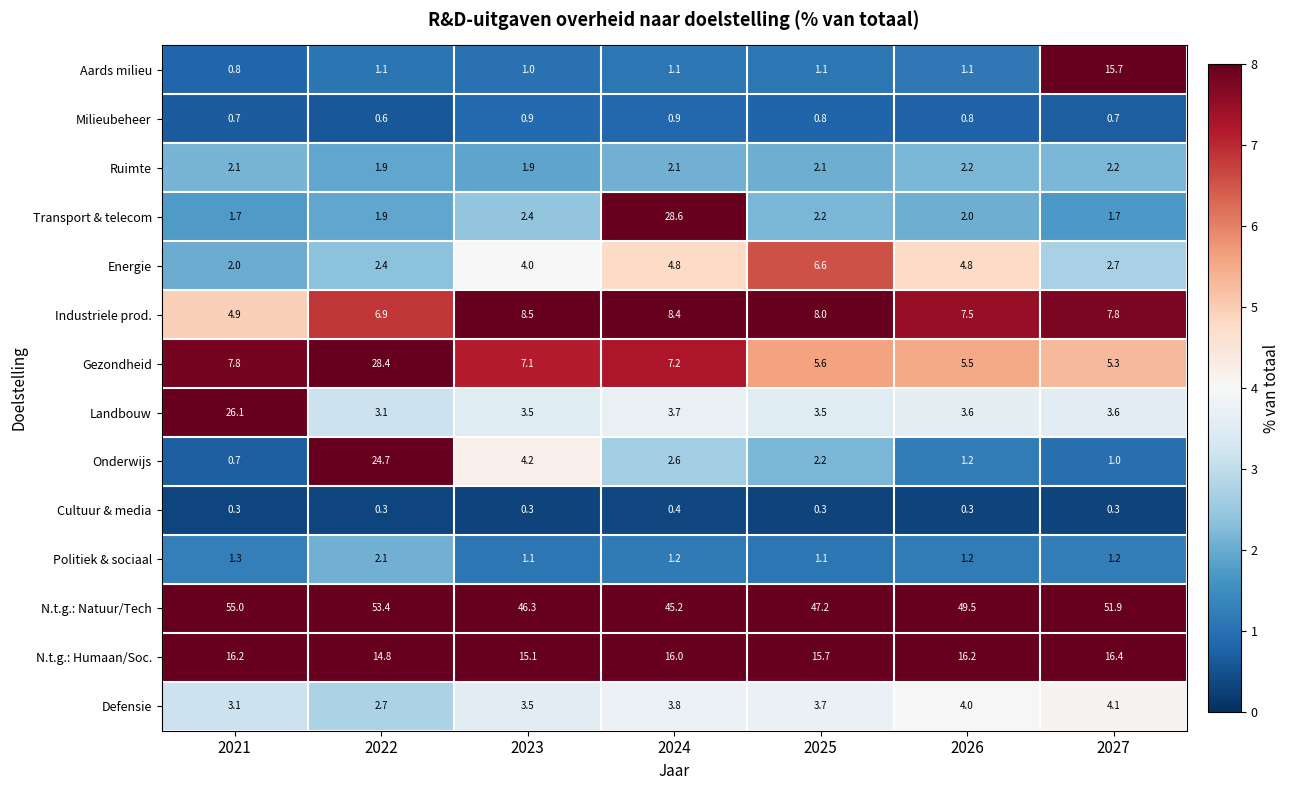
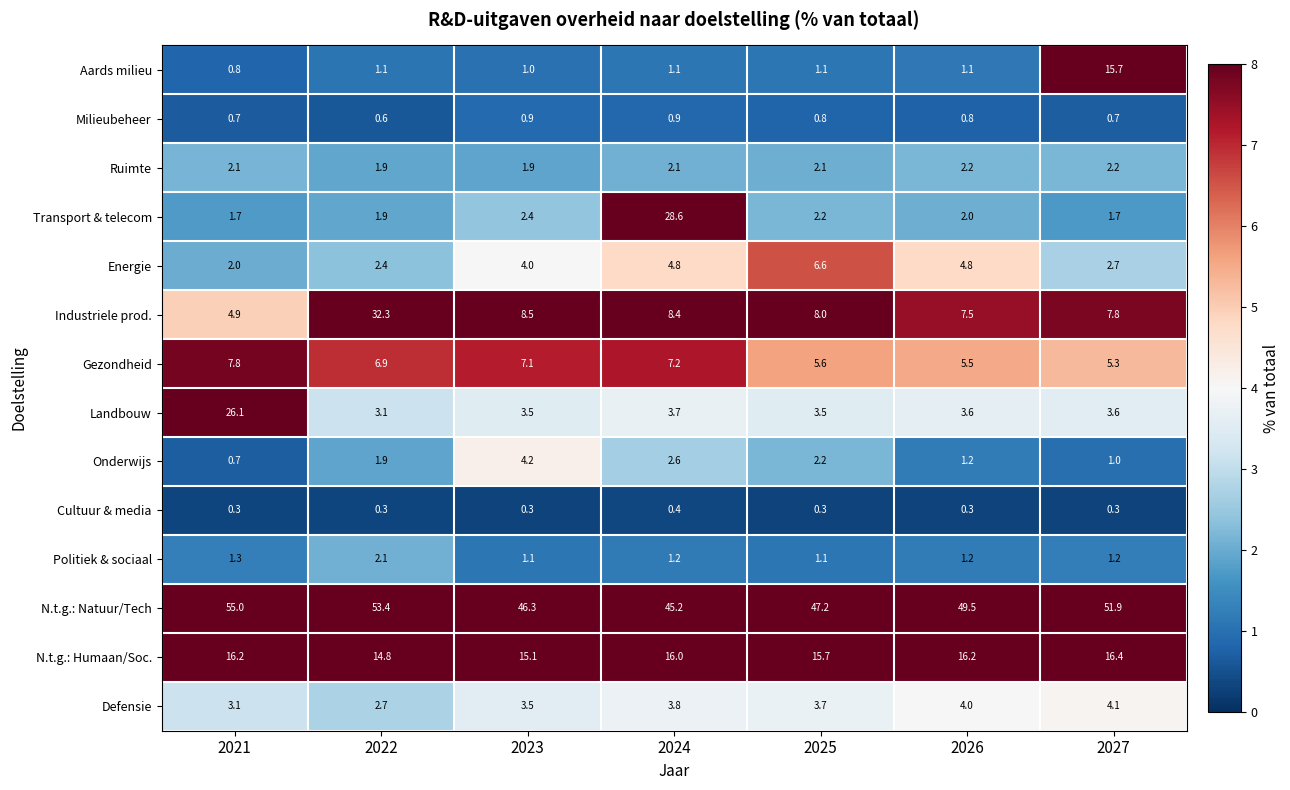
  {
    "Aards milieu": {
      "2021": 0.8,
      "2022": 1.1,
      "2023": 1.0,
      "2024": 1.1,
      "2025": 1.1,
      "2026": 1.1,
      "2027": 15.7
    },
    "Milieubeheer": {
      "2021": 0.7,
      "2022": 0.6,
      "2023": 0.9,
      "2024": 0.9,
      "2025": 0.8,
      "2026": 0.8,
      "2027": 0.7
    },
    "Ruimte": {
      "2021": 2.1,
      "2022": 1.9,
      "2023": 1.9,
      "2024": 2.1,
      "2025": 2.1,
      "2026": 2.2,
      "2027": 2.2
    },
    "Transport & telecom": {
      "2021": 1.7,
      "2022": 1.9,
      "2023": 2.4,
      "2024": 28.6,
      "2025": 2.2,
      "2026": 2.0,
      "2027": 1.7
    },
    "Energie": {
      "2021": 2.0,
      "2022": 2.4,
      "2023": 4.0,
      "2024": 4.8,
      "2025": 6.6,
      "2026": 4.8,
      "2027": 2.7
    },
    "Industriele prod.": {
      "2021": 4.9,
-     "2022": 6.9,
+     "2022": 32.3,
      "2023": 8.5,
      "2024": 8.4,
      "2025": 8.0,
      "2026": 7.5,
      "2027": 7.8
    },
    "Gezondheid": {
      "2021": 7.8,
-     "2022": 28.4,
+     "2022": 6.9,
      "2023": 7.1,
      "2024": 7.2,
      "2025": 5.6,
      "2026": 5.5,
      "2027": 5.3
    },
    "Landbouw": {
      "2021": 26.1,
      "2022": 3.1,
      "2023": 3.5,
      "2024": 3.7,
      "2025": 3.5,
      "2026": 3.6,
      "2027": 3.6
    },
    "Onderwijs": {
      "2021": 0.7,
-     "2022": 24.7,
+     "2022": 1.9,
      "2023": 4.2,
      "2024": 2.6,
      "2025": 2.2,
      "2026": 1.2,
      "2027": 1.0
    },
    "Cultuur & media": {
      "2021": 0.3,
      "2022": 0.3,
      "2023": 0.3,
      "2024": 0.4,
      "2025": 0.3,
      "2026": 0.3,
      "2027": 0.3
    },
    "Politiek & sociaal": {
      "2021": 1.3,
      "2022": 2.1,
      "2023": 1.1,
      "2024": 1.2,
      "2025": 1.1,
      "2026": 1.2,
      "2027": 1.2
    },
    "N.t.g.: Natuur/Tech": {
      "2021": 55.0,
      "2022": 53.4,
      "2023": 46.3,
      "2024": 45.2,
      "2025": 47.2,
      "2026": 49.5,
      "2027": 51.9
    },
    "N.t.g.: Humaan/Soc.": {
      "2021": 16.2,
      "2022": 14.8,
      "2023": 15.1,
      "2024": 16.0,
      "2025": 15.7,
      "2026": 16.2,
      "2027": 16.4
    },
    "Defensie": {
      "2021": 3.1,
      "2022": 2.7,
      "2023": 3.5,
      "2024": 3.8,
      "2025": 3.7,
      "2026": 4.0,
      "2027": 4.1
    }
  }
